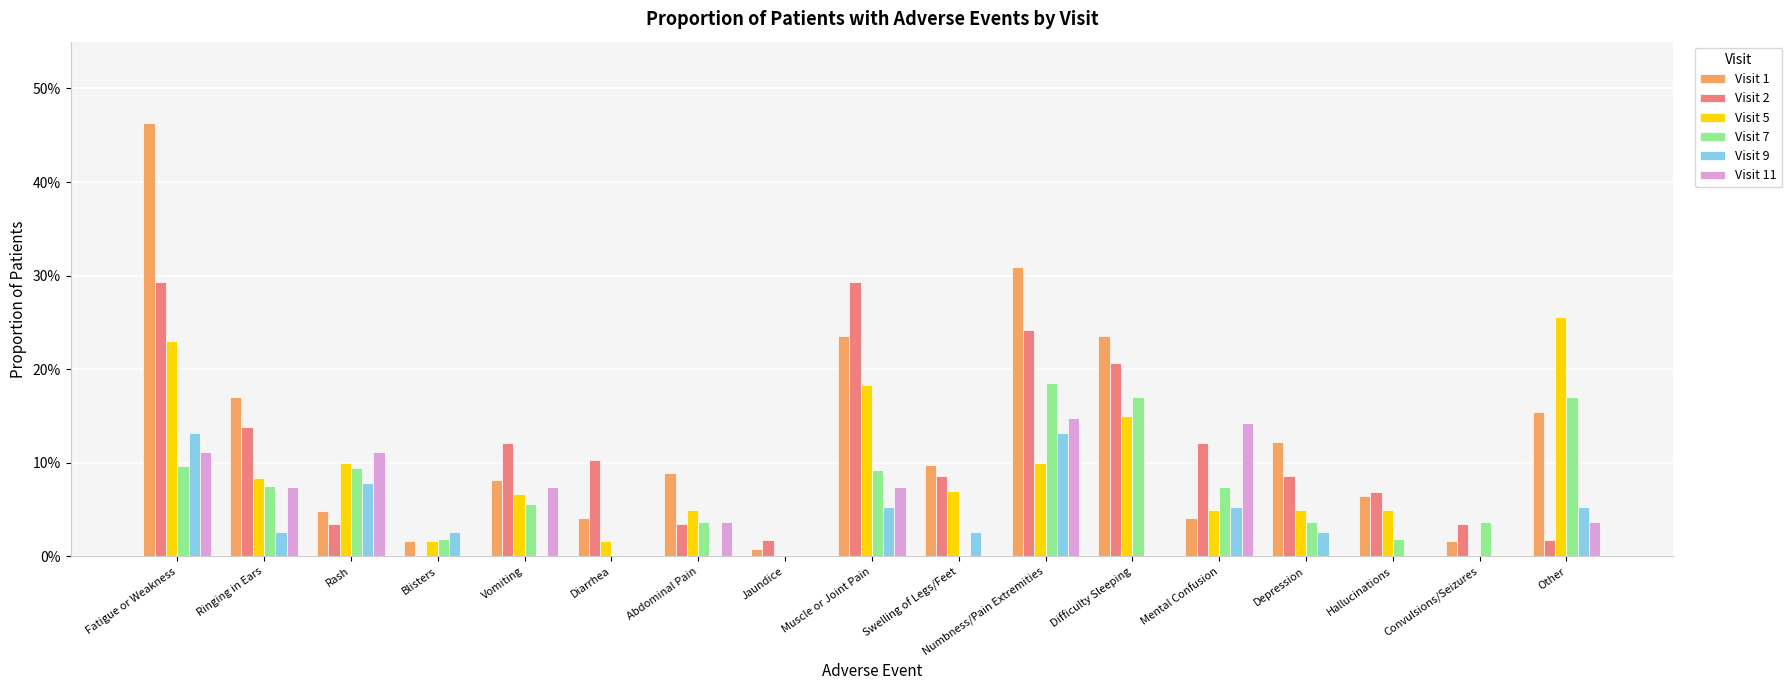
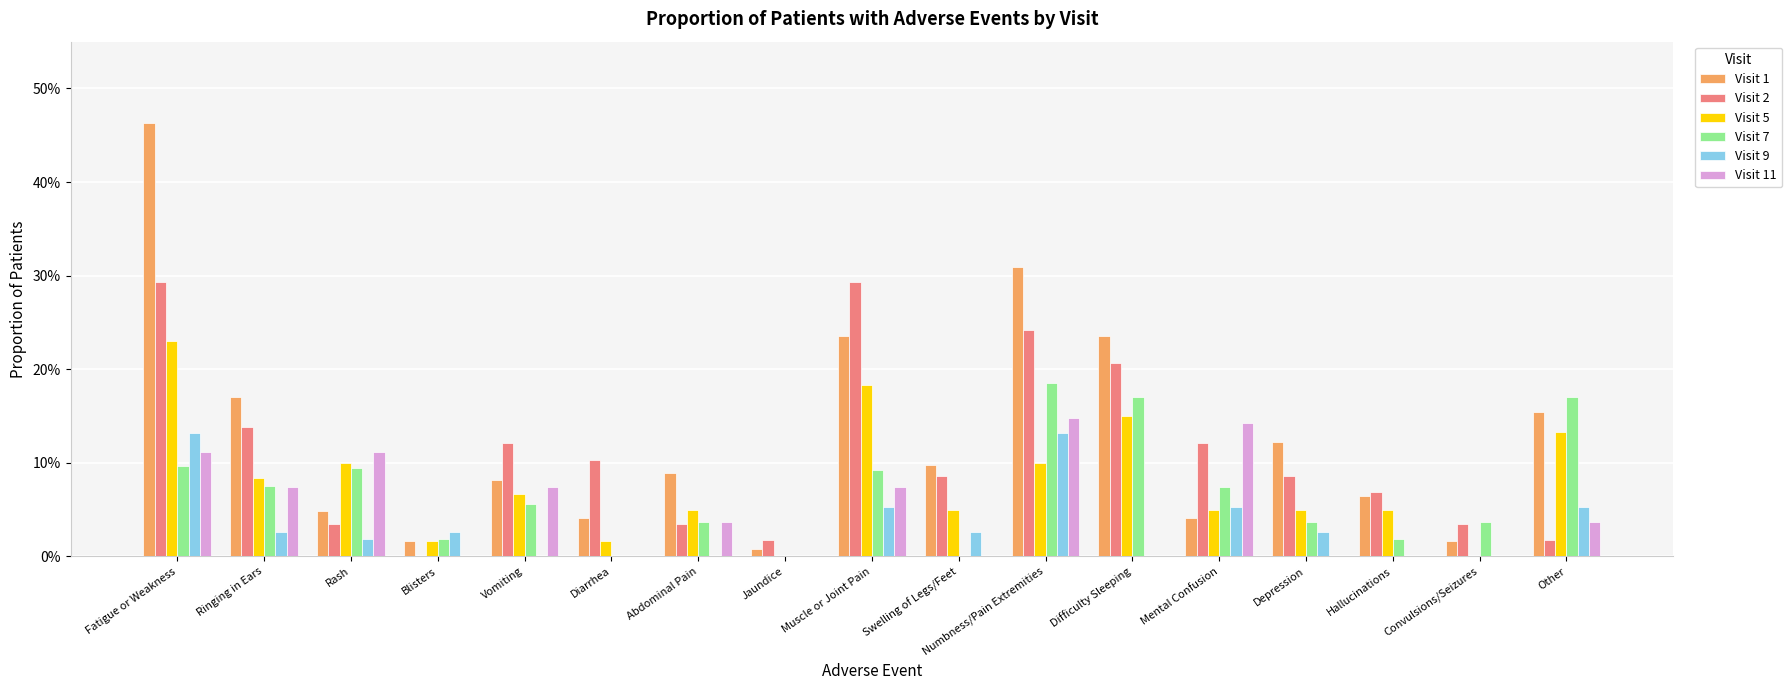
  {
    "Visit 5": {
      "Fatigue or Weakness": "23%",
      "Ringing in Ears": "8%",
      "Rash": "10%",
      "Blisters": "2%",
      "Vomiting": "7%",
      "Diarrhea": "2%",
      "Abdominal Pain": "5%",
      "Jaundice": "0%",
      "Muscle or Joint Pain": "18%",
-     "Swelling of Legs/Feet": "7%",
+     "Swelling of Legs/Feet": "5%",
      "Numbness/Pain Extremities": "10%",
      "Difficulty Sleeping": "15%",
      "Mental Confusion": "5%",
      "Depression": "5%",
      "Hallucinations": "5%",
      "Convulsions/Seizures": "0%",
-     "Other": "26%"
+     "Other": "13%"
    },
    "Visit 7": {
      "Fatigue or Weakness": "10%",
      "Ringing in Ears": "8%",
      "Rash": "9%",
      "Blisters": "2%",
      "Vomiting": "6%",
      "Diarrhea": "0%",
      "Abdominal Pain": "4%",
      "Jaundice": "0%",
      "Muscle or Joint Pain": "9%",
      "Swelling of Legs/Feet": "0%",
      "Numbness/Pain Extremities": "19%",
      "Difficulty Sleeping": "17%",
      "Mental Confusion": "7%",
      "Depression": "4%",
      "Hallucinations": "2%",
      "Convulsions/Seizures": "4%",
      "Other": "17%"
    },
    "Visit 9": {
      "Fatigue or Weakness": "13%",
      "Ringing in Ears": "3%",
-     "Rash": "8%",
+     "Rash": "2%",
      "Blisters": "3%",
      "Vomiting": "0%",
      "Diarrhea": "0%",
      "Abdominal Pain": "0%",
      "Jaundice": "0%",
      "Muscle or Joint Pain": "5%",
      "Swelling of Legs/Feet": "3%",
      "Numbness/Pain Extremities": "13%",
      "Difficulty Sleeping": "0%",
      "Mental Confusion": "5%",
      "Depression": "3%",
      "Hallucinations": "0%",
      "Convulsions/Seizures": "0%",
      "Other": "5%"
    },
    "Visit 11": {
      "Fatigue or Weakness": "11%",
      "Ringing in Ears": "7%",
      "Rash": "11%",
      "Blisters": "0%",
      "Vomiting": "7%",
      "Diarrhea": "0%",
      "Abdominal Pain": "4%",
      "Jaundice": "0%",
      "Muscle or Joint Pain": "7%",
      "Swelling of Legs/Feet": "0%",
      "Numbness/Pain Extremities": "15%",
      "Difficulty Sleeping": "0%",
      "Mental Confusion": "14%",
      "Depression": "0%",
      "Hallucinations": "0%",
      "Convulsions/Seizures": "0%",
      "Other": "4%"
    }
  }
